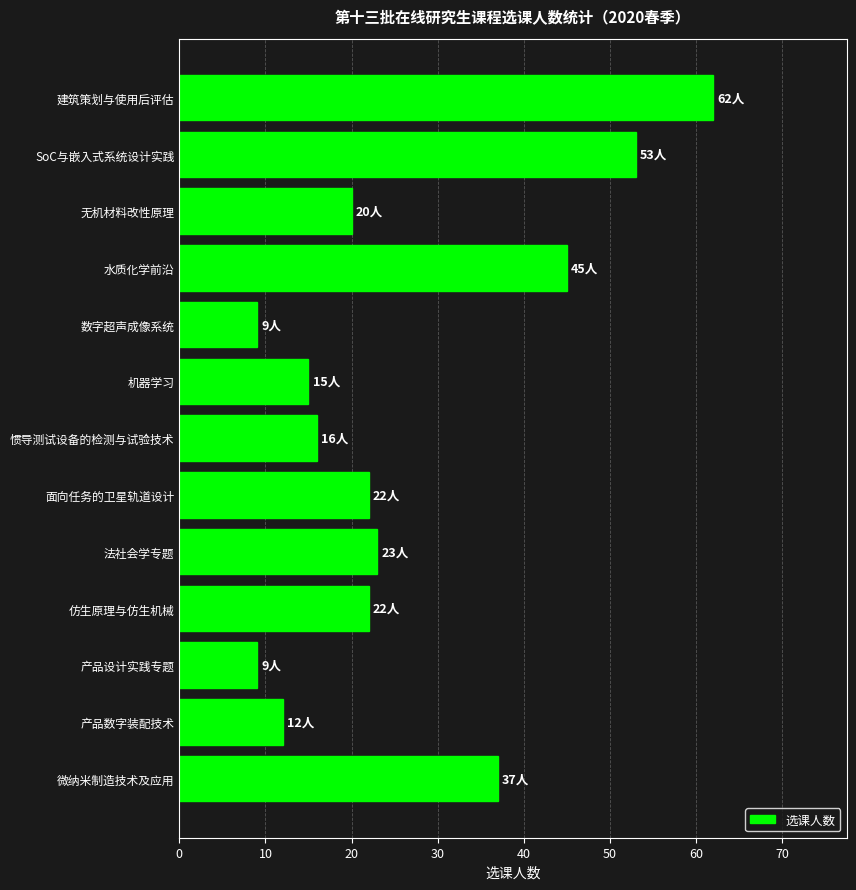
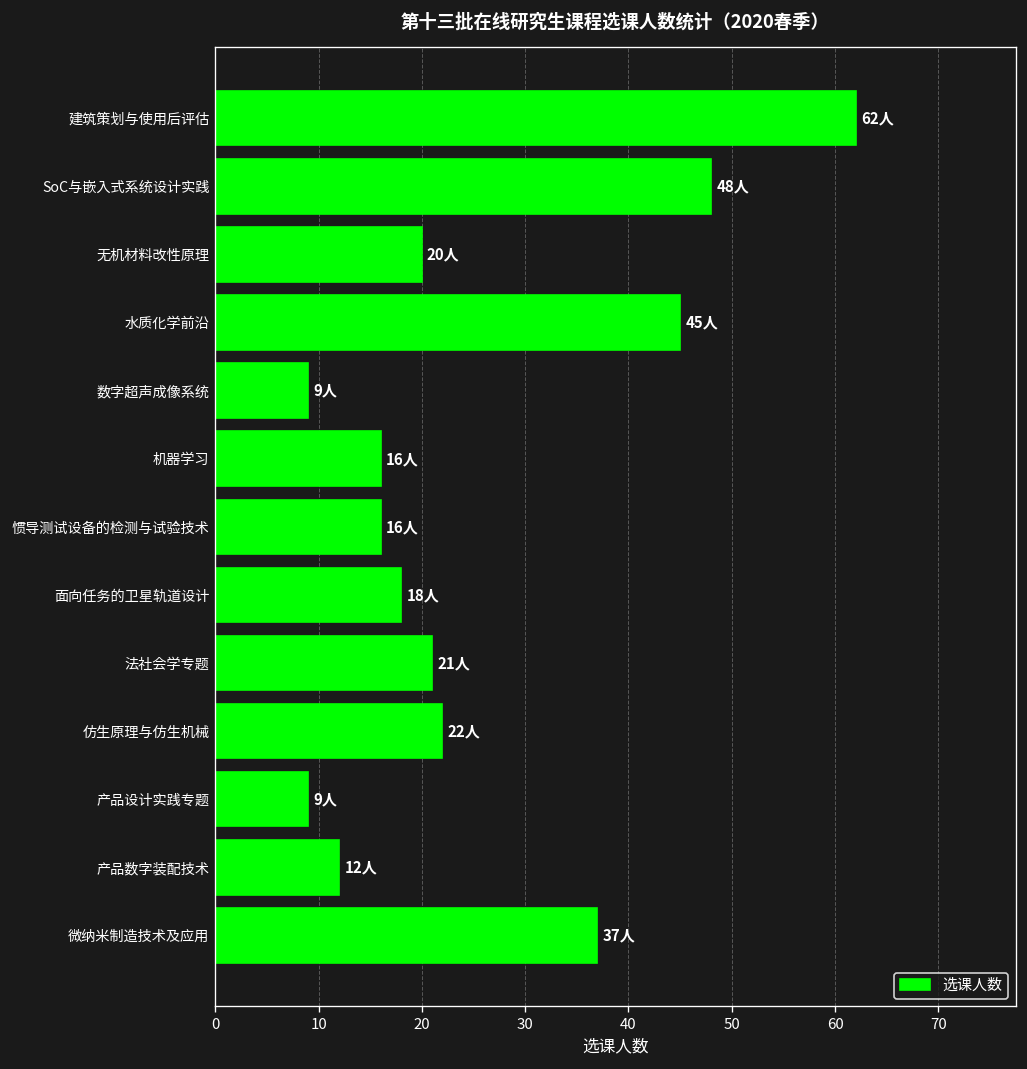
  {
    "建筑策划与使用后评估": "62人",
-   "SoC与嵌入式系统设计实践": "53人",
+   "SoC与嵌入式系统设计实践": "48人",
    "无机材料改性原理": "20人",
    "水质化学前沿": "45人",
    "数字超声成像系统": "9人",
-   "机器学习": "15人",
+   "机器学习": "16人",
    "惯导测试设备的检测与试验技术": "16人",
-   "面向任务的卫星轨道设计": "22人",
-   "法社会学专题": "23人",
+   "面向任务的卫星轨道设计": "18人",
+   "法社会学专题": "21人",
    "仿生原理与仿生机械": "22人",
    "产品设计实践专题": "9人",
    "产品数字装配技术": "12人",
    "微纳米制造技术及应用": "37人"
  }
